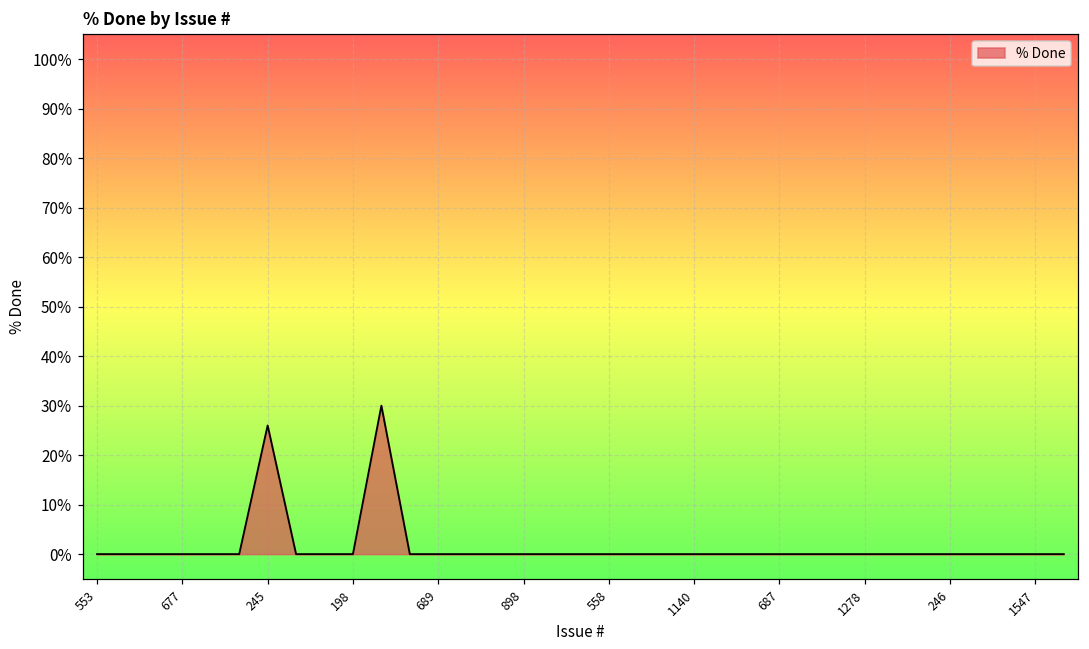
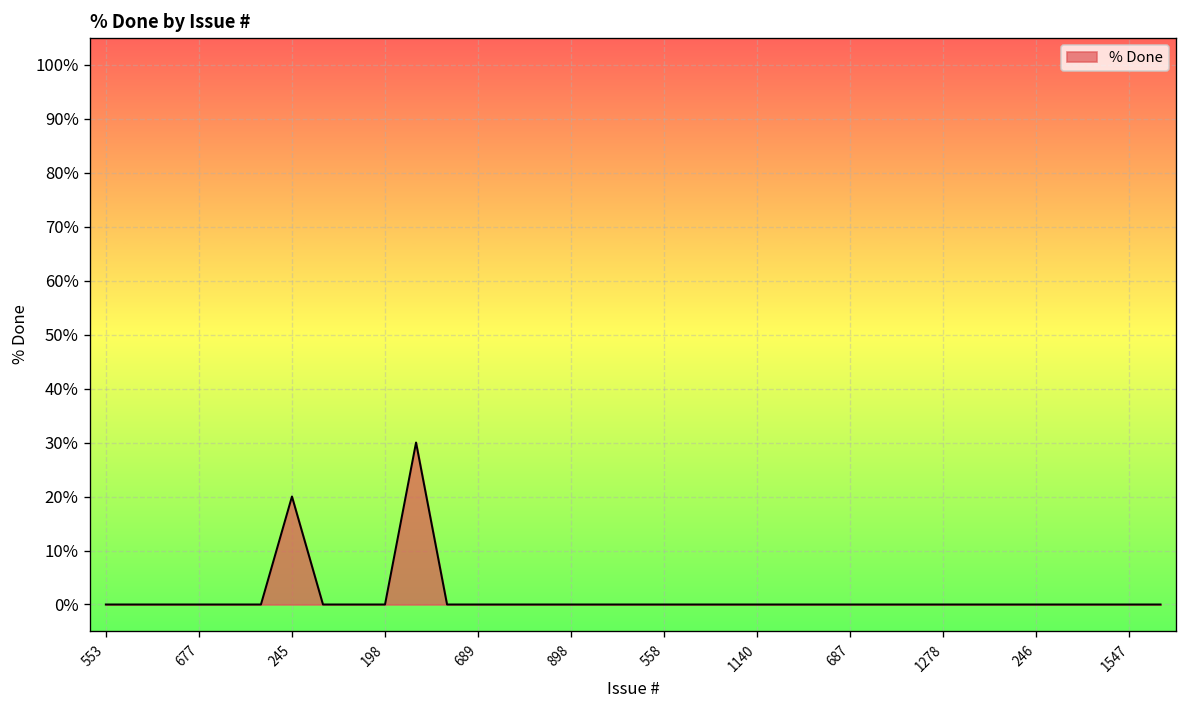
  {
    "553": "0%",
    "677": "0%",
-   "245": "26%",
+   "245": "20%",
    "198": "0%",
    "689": "0%",
    "898": "0%",
    "558": "0%",
    "1140": "0%",
    "687": "0%",
    "1278": "0%",
    "246": "0%",
    "1547": "0%"
  }
